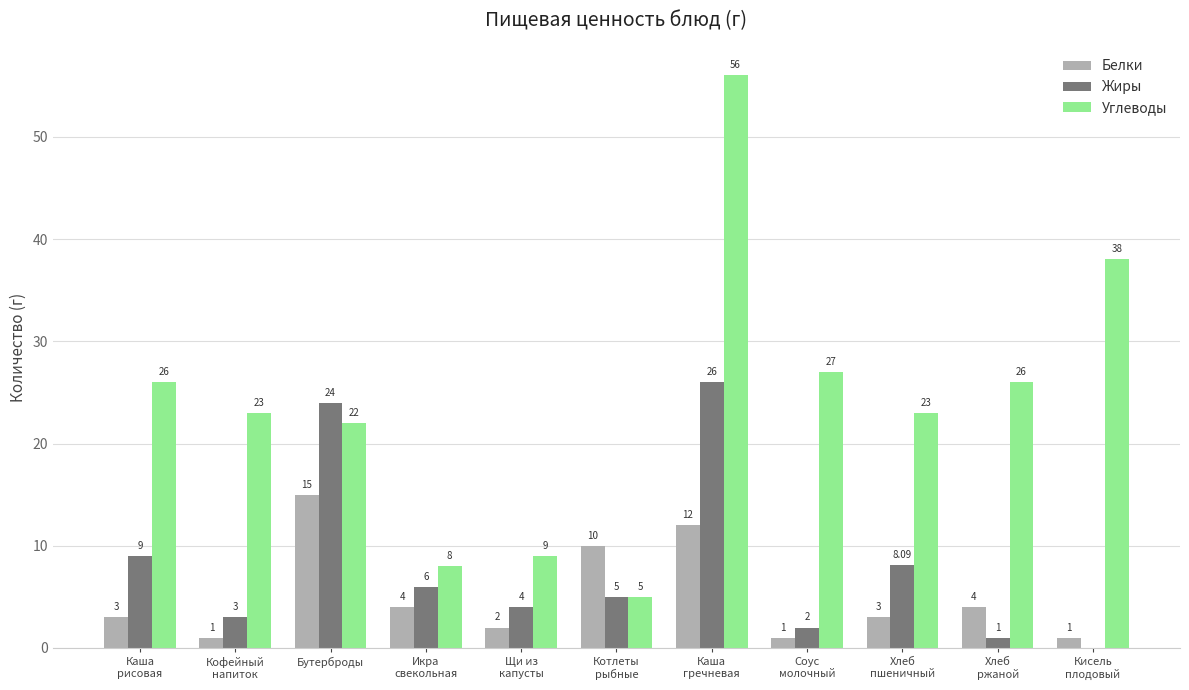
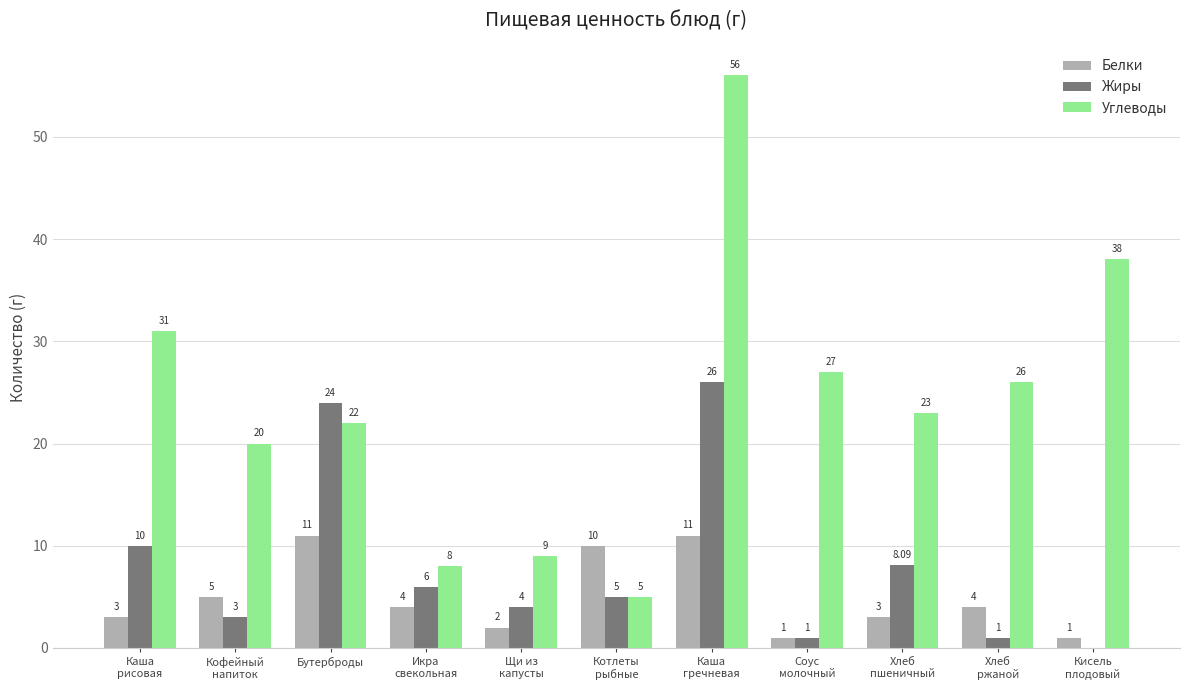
  {
    "Белки": {
      "Каша рисовая": 3,
-     "Кофейный напиток": 1,
-     "Бутерброды": 15,
+     "Кофейный напиток": 5,
+     "Бутерброды": 11,
      "Икра свекольная": 4,
      "Щи из капусты": 2,
      "Котлеты рыбные": 10,
-     "Каша гречневая": 12,
+     "Каша гречневая": 11,
      "Соус молочный": 1,
      "Хлеб пшеничный": 3,
      "Хлеб ржаной": 4,
      "Кисель плодовый": 1
    },
    "Жиры": {
-     "Каша рисовая": 9,
+     "Каша рисовая": 10,
      "Кофейный напиток": 3,
      "Бутерброды": 24,
      "Икра свекольная": 6,
      "Щи из капусты": 4,
      "Котлеты рыбные": 5,
      "Каша гречневая": 26,
-     "Соус молочный": 2,
+     "Соус молочный": 1,
      "Хлеб пшеничный": 8.09,
      "Хлеб ржаной": 1
    },
    "Углеводы": {
-     "Каша рисовая": 26,
-     "Кофейный напиток": 23,
+     "Каша рисовая": 31,
+     "Кофейный напиток": 20,
      "Бутерброды": 22,
      "Икра свекольная": 8,
      "Щи из капусты": 9,
      "Котлеты рыбные": 5,
      "Каша гречневая": 56,
      "Соус молочный": 27,
      "Хлеб пшеничный": 23,
      "Хлеб ржаной": 26,
      "Кисель плодовый": 38
    }
  }
